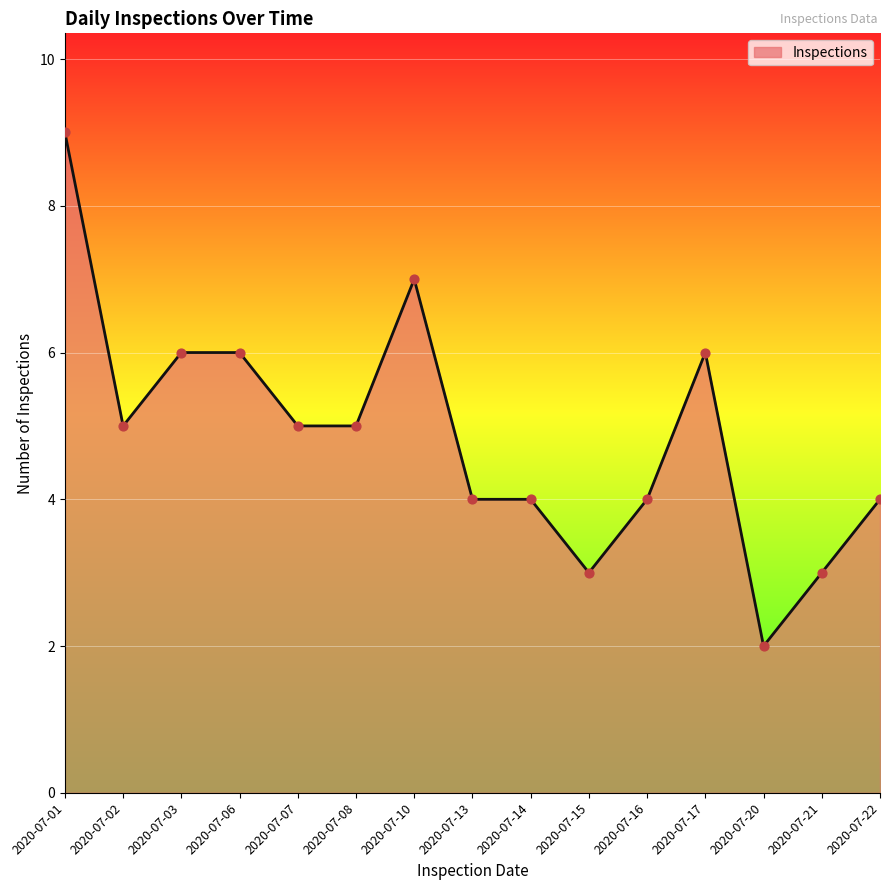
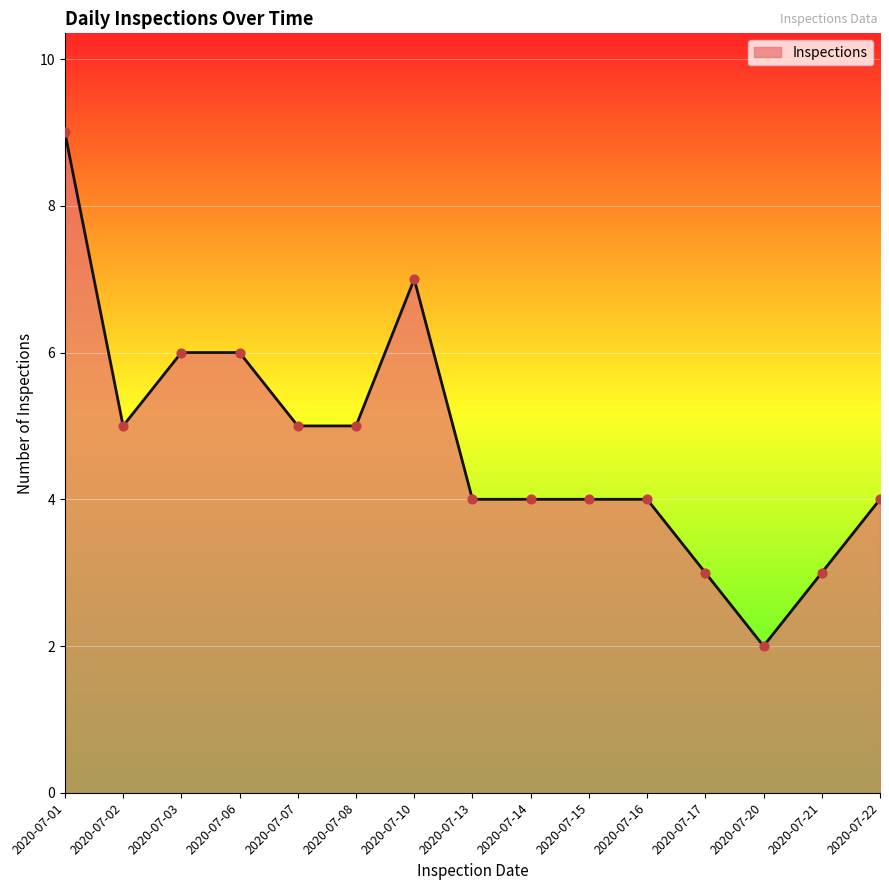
  {
    "2020-07-01": 9,
    "2020-07-02": 5,
    "2020-07-03": 6,
    "2020-07-06": 6,
    "2020-07-07": 5,
    "2020-07-08": 5,
    "2020-07-10": 7,
    "2020-07-13": 4,
    "2020-07-14": 4,
-   "2020-07-15": 3,
+   "2020-07-15": 4,
    "2020-07-16": 4,
-   "2020-07-17": 6,
+   "2020-07-17": 3,
    "2020-07-20": 2,
    "2020-07-21": 3,
    "2020-07-22": 4
  }
